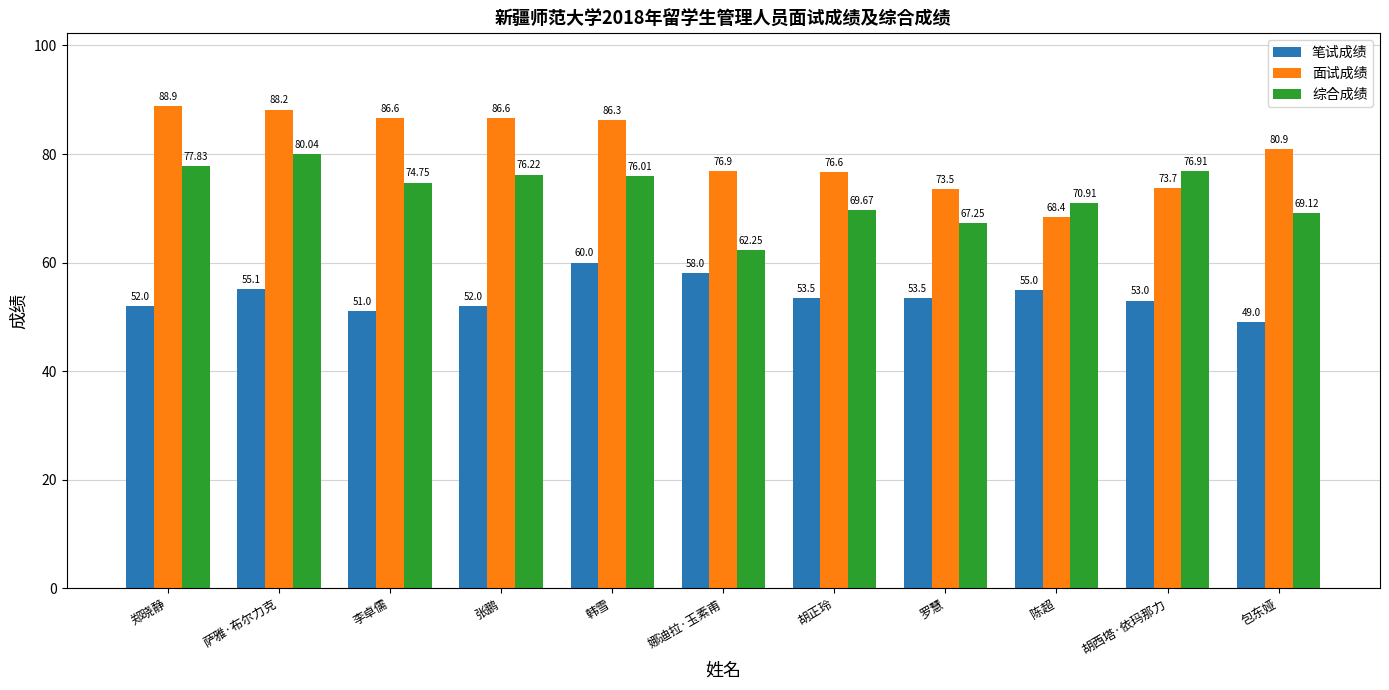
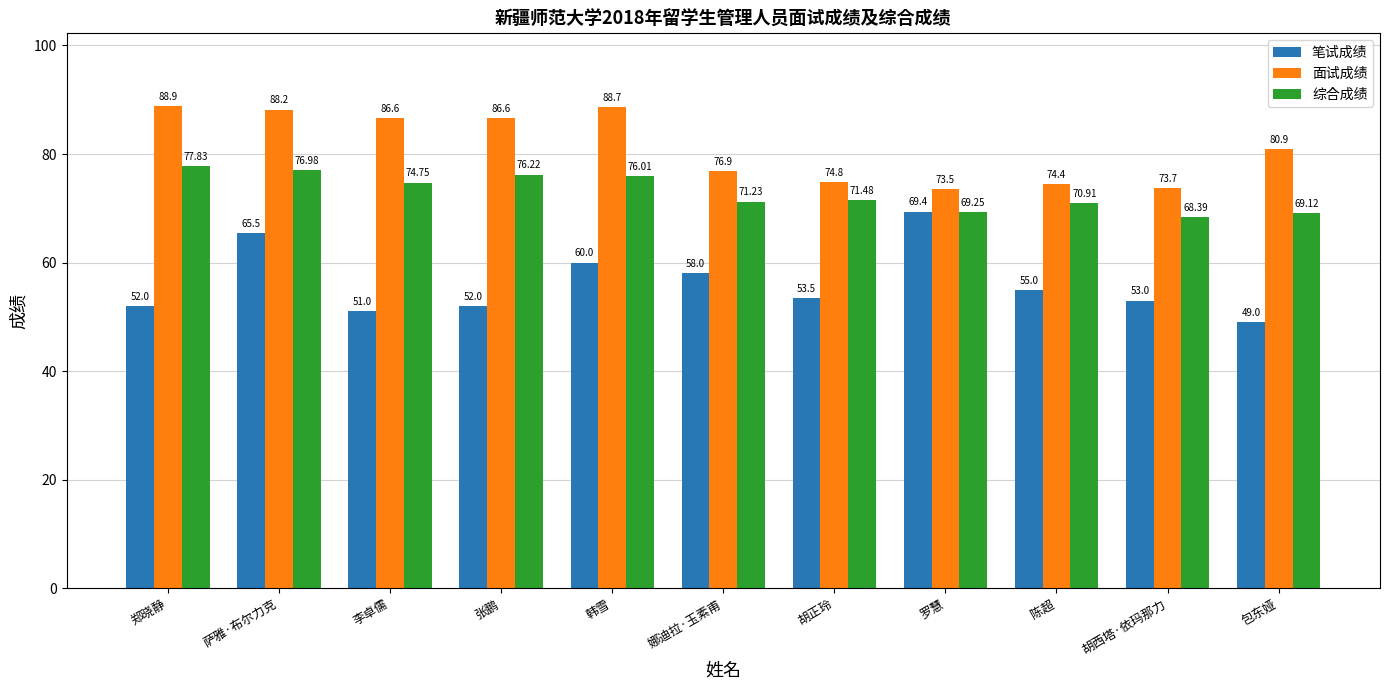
  {
    "笔试成绩": {
      "郑晓静": 52.0,
-     "萨雅·布尔力克": 55.1,
+     "萨雅·布尔力克": 65.5,
      "李卓儒": 51.0,
      "张鹏": 52.0,
      "韩雪": 60.0,
      "娜迪拉·玉素甫": 58.0,
      "胡正玲": 53.5,
-     "罗慧": 53.5,
+     "罗慧": 69.4,
      "陈超": 55.0,
      "胡西塔·依玛那力": 53.0,
      "包东娅": 49.0
    },
    "面试成绩": {
      "郑晓静": 88.9,
      "萨雅·布尔力克": 88.2,
      "李卓儒": 86.6,
      "张鹏": 86.6,
-     "韩雪": 86.3,
+     "韩雪": 88.7,
      "娜迪拉·玉素甫": 76.9,
-     "胡正玲": 76.6,
+     "胡正玲": 74.8,
      "罗慧": 73.5,
-     "陈超": 68.4,
+     "陈超": 74.4,
      "胡西塔·依玛那力": 73.7,
      "包东娅": 80.9
    },
    "综合成绩": {
      "郑晓静": 77.83,
-     "萨雅·布尔力克": 80.04,
+     "萨雅·布尔力克": 76.98,
      "李卓儒": 74.75,
      "张鹏": 76.22,
      "韩雪": 76.01,
-     "娜迪拉·玉素甫": 62.25,
-     "胡正玲": 69.67,
-     "罗慧": 67.25,
+     "娜迪拉·玉素甫": 71.23,
+     "胡正玲": 71.48,
+     "罗慧": 69.25,
      "陈超": 70.91,
-     "胡西塔·依玛那力": 76.91,
+     "胡西塔·依玛那力": 68.39,
      "包东娅": 69.12
    }
  }
